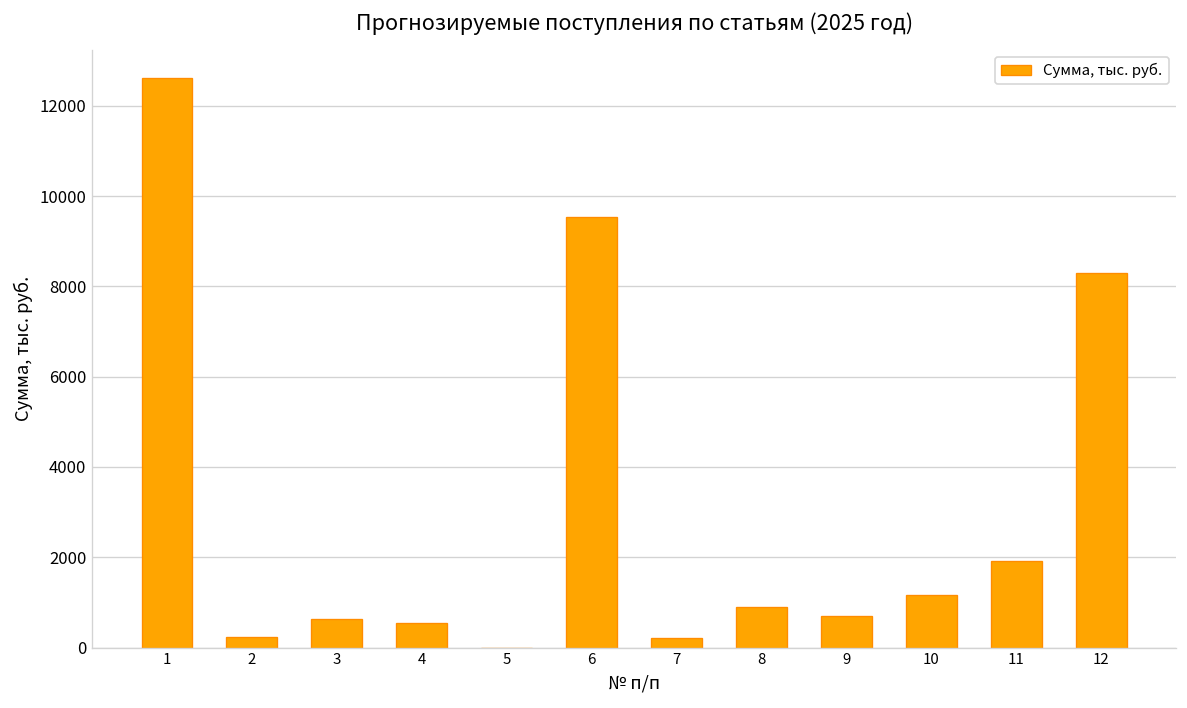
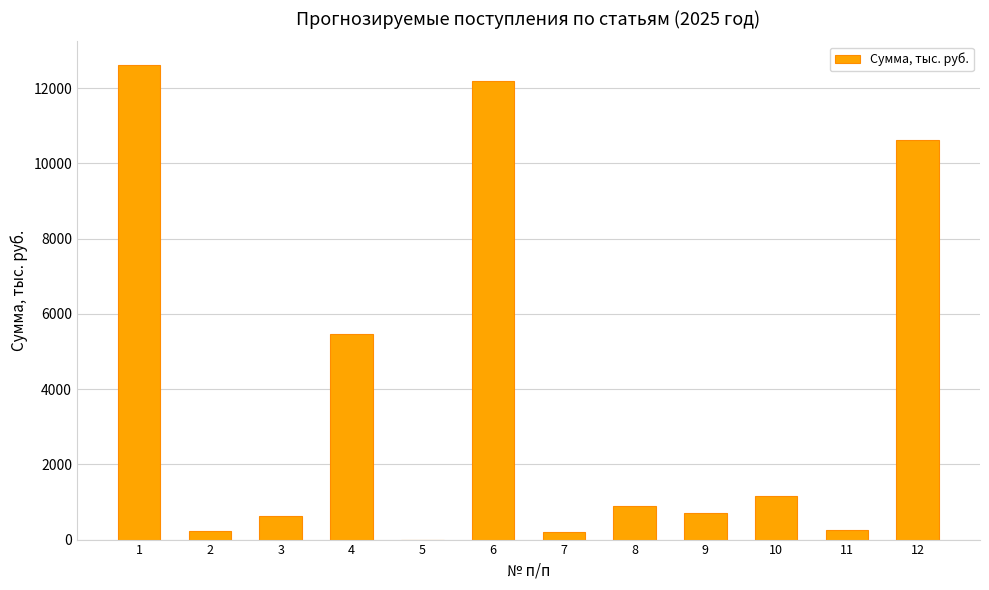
  {
    "1": 12600,
    "2": 200,
    "3": 600,
-   "4": 500,
+   "4": 5500,
    "5": 0,
-   "6": 9500,
+   "6": 12200,
    "7": 200,
    "8": 900,
    "9": 700,
    "10": 1200,
-   "11": 1900,
-   "12": 8300
+   "11": 300,
+   "12": 10600
  }
